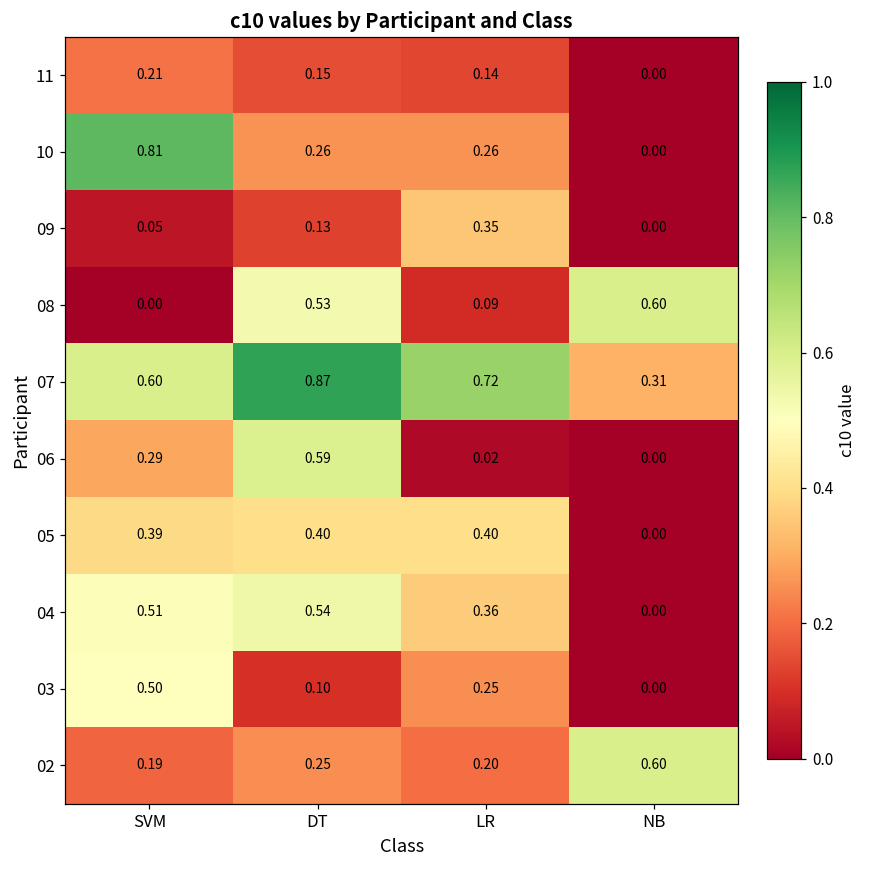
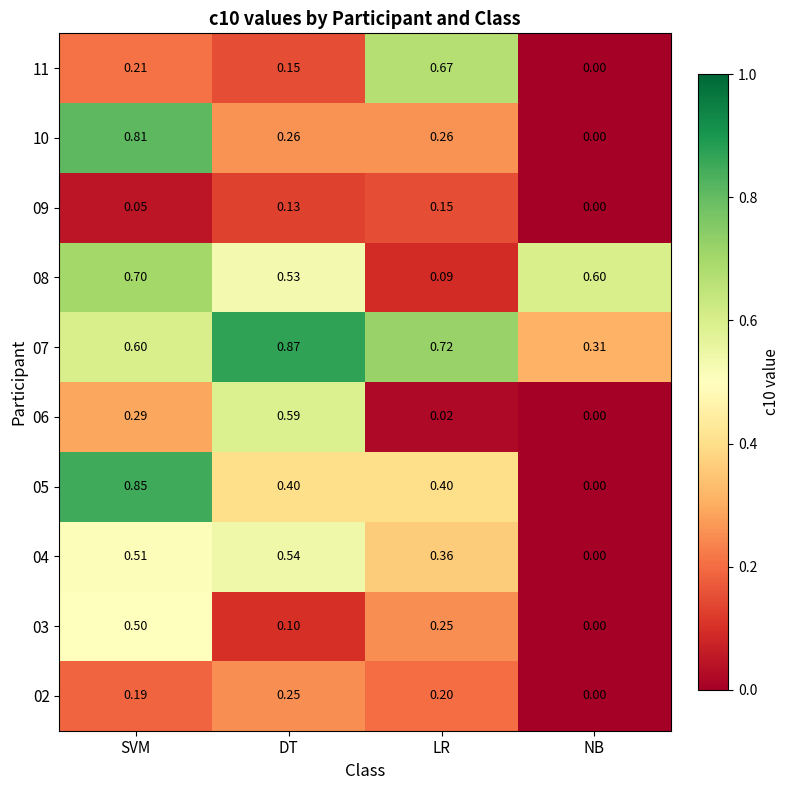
  {
    "11": {
      "SVM": 0.21,
      "DT": 0.15,
-     "LR": 0.14,
+     "LR": 0.67,
      "NB": 0.00
    },
    "10": {
      "SVM": 0.81,
      "DT": 0.26,
      "LR": 0.26,
      "NB": 0.00
    },
    "09": {
      "SVM": 0.05,
      "DT": 0.13,
-     "LR": 0.35,
+     "LR": 0.15,
      "NB": 0.00
    },
    "08": {
-     "SVM": 0.00,
+     "SVM": 0.70,
      "DT": 0.53,
      "LR": 0.09,
      "NB": 0.60
    },
    "07": {
      "SVM": 0.60,
      "DT": 0.87,
      "LR": 0.72,
      "NB": 0.31
    },
    "06": {
      "SVM": 0.29,
      "DT": 0.59,
      "LR": 0.02,
      "NB": 0.00
    },
    "05": {
-     "SVM": 0.39,
+     "SVM": 0.85,
      "DT": 0.40,
      "LR": 0.40,
      "NB": 0.00
    },
    "04": {
      "SVM": 0.51,
      "DT": 0.54,
      "LR": 0.36,
      "NB": 0.00
    },
    "03": {
      "SVM": 0.50,
      "DT": 0.10,
      "LR": 0.25,
      "NB": 0.00
    },
    "02": {
      "SVM": 0.19,
      "DT": 0.25,
      "LR": 0.20,
-     "NB": 0.60
+     "NB": 0.00
    }
  }
